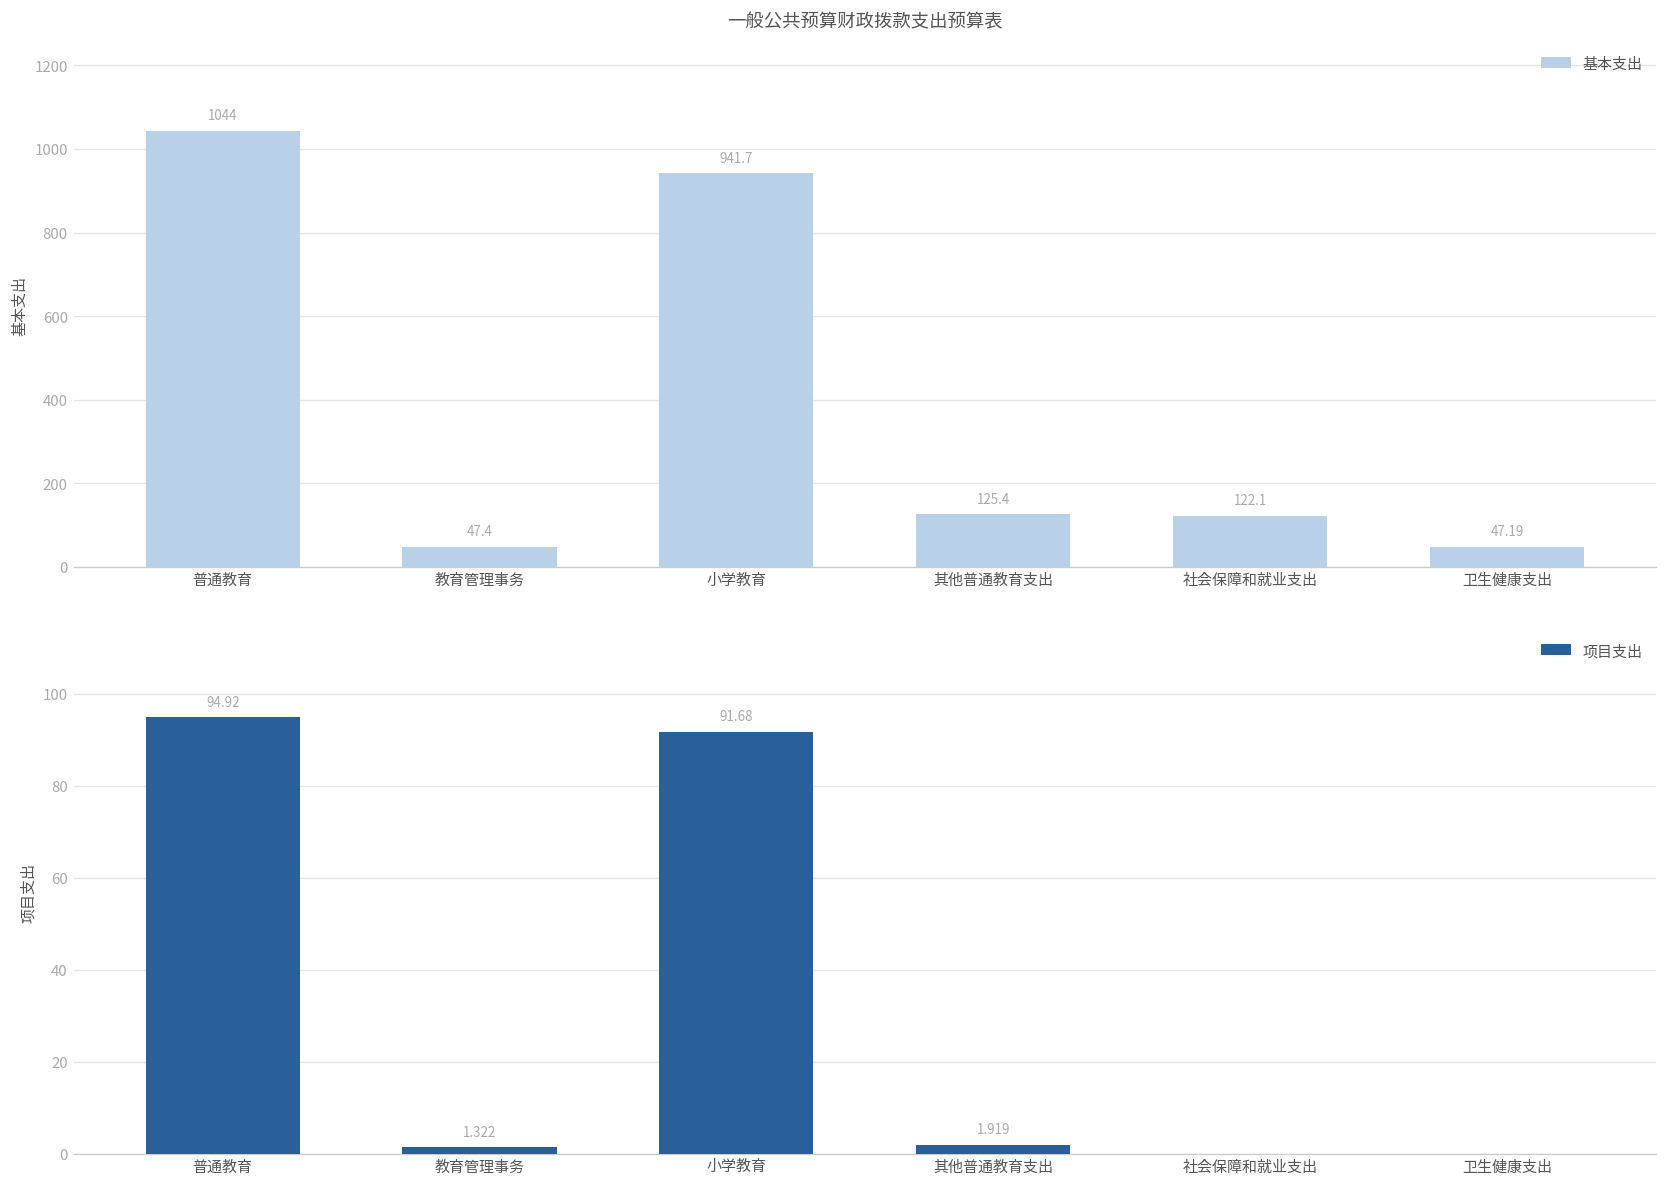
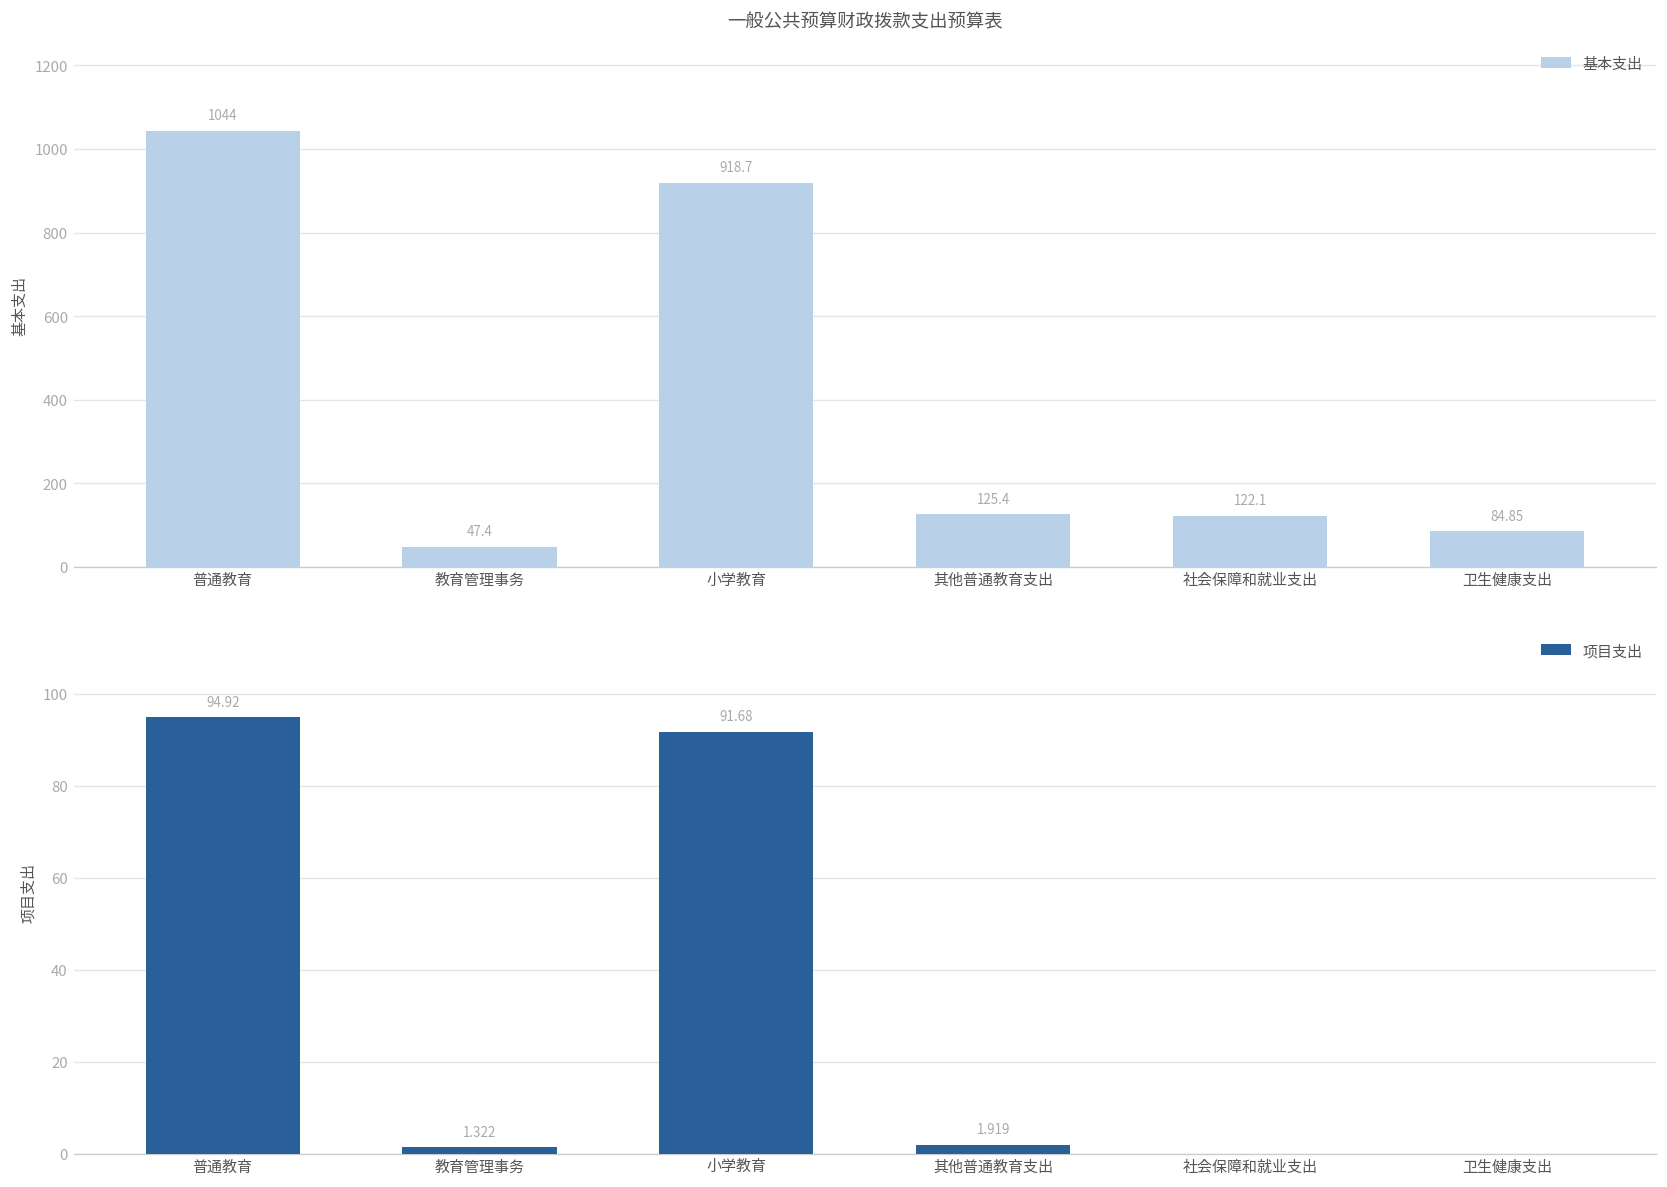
  {
    "一般公共预算财政拨款支出预算表": {
      "普通教育": 1044,
      "教育管理事务": 47.4,
-     "小学教育": 941.7,
+     "小学教育": 918.7,
      "其他普通教育支出": 125.4,
      "社会保障和就业支出": 122.1,
-     "卫生健康支出": 47.19
+     "卫生健康支出": 84.85
    }
  }
